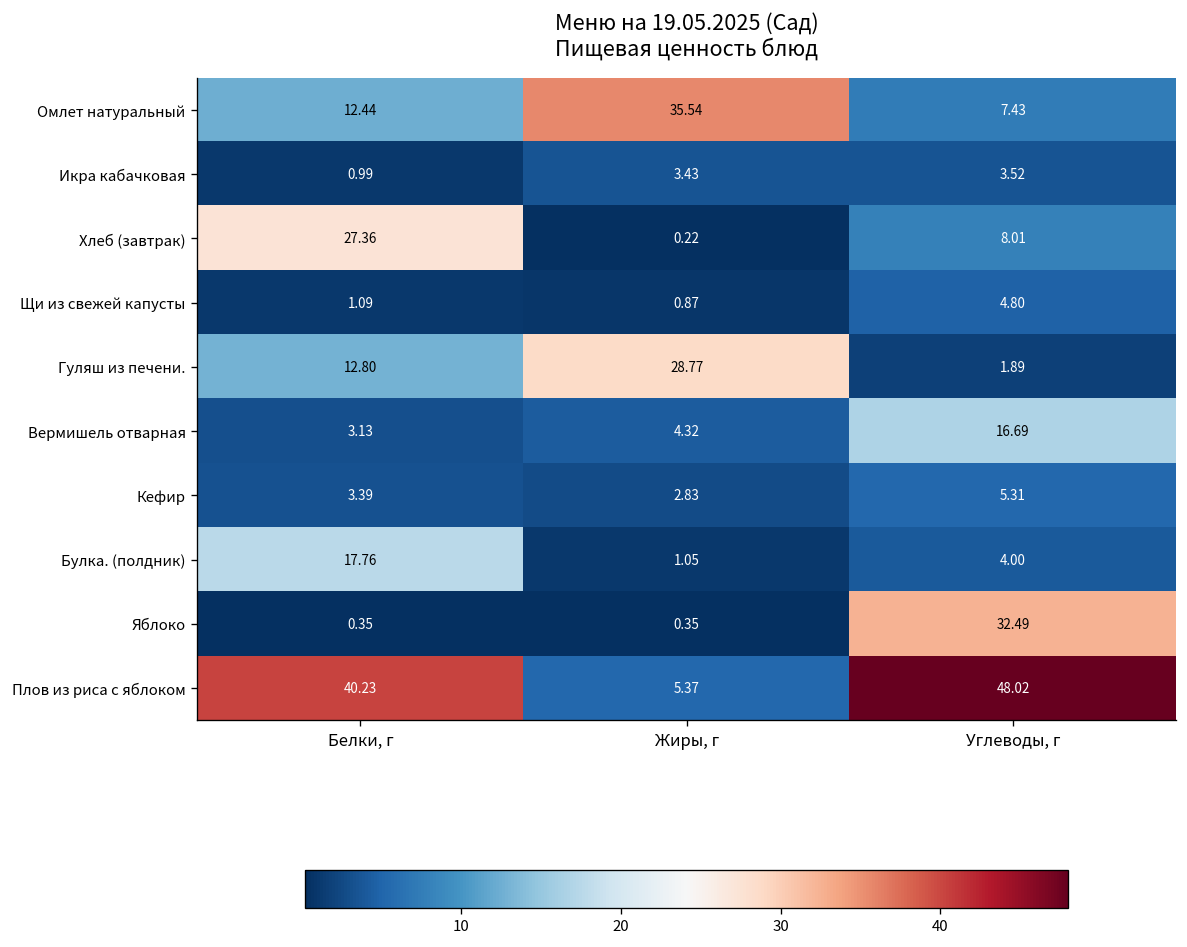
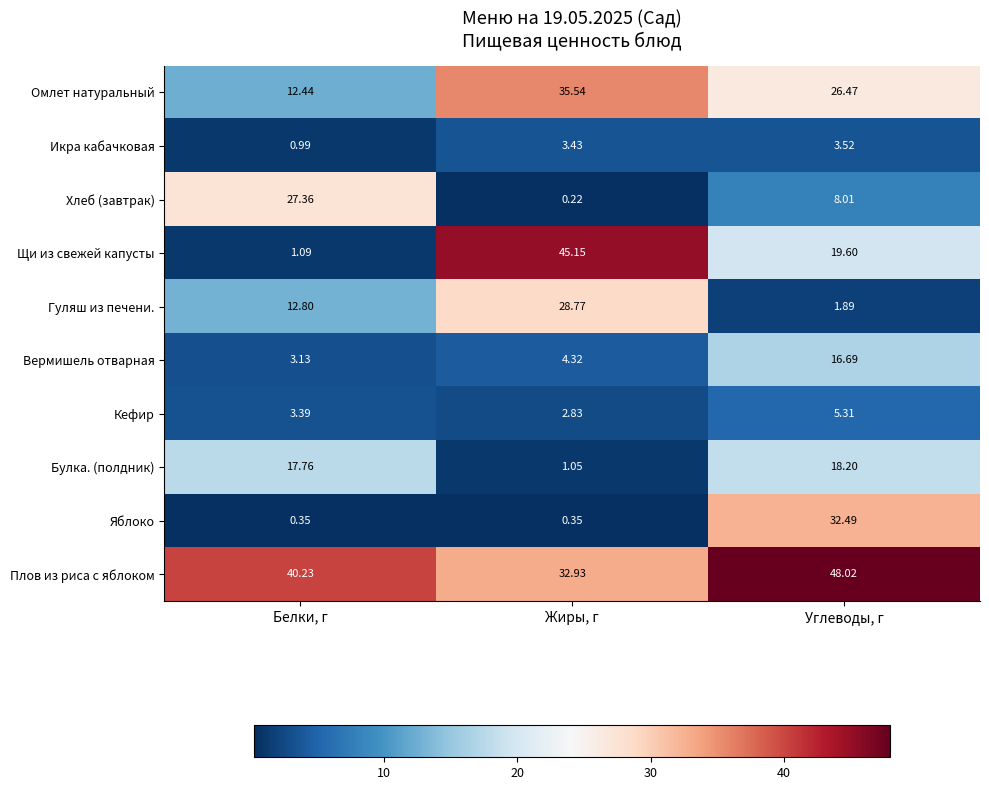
  {
    "Омлет натуральный": {
      "Белки, г": 12.44,
      "Жиры, г": 35.54,
-     "Углеводы, г": 7.43
+     "Углеводы, г": 26.47
    },
    "Икра кабачковая": {
      "Белки, г": 0.99,
      "Жиры, г": 3.43,
      "Углеводы, г": 3.52
    },
    "Хлеб (завтрак)": {
      "Белки, г": 27.36,
      "Жиры, г": 0.22,
      "Углеводы, г": 8.01
    },
    "Щи из свежей капусты": {
      "Белки, г": 1.09,
-     "Жиры, г": 0.87,
-     "Углеводы, г": 4.80
+     "Жиры, г": 45.15,
+     "Углеводы, г": 19.60
    },
    "Гуляш из печени.": {
      "Белки, г": 12.80,
      "Жиры, г": 28.77,
      "Углеводы, г": 1.89
    },
    "Вермишель отварная": {
      "Белки, г": 3.13,
      "Жиры, г": 4.32,
      "Углеводы, г": 16.69
    },
    "Кефир": {
      "Белки, г": 3.39,
      "Жиры, г": 2.83,
      "Углеводы, г": 5.31
    },
    "Булка. (полдник)": {
      "Белки, г": 17.76,
      "Жиры, г": 1.05,
-     "Углеводы, г": 4.00
+     "Углеводы, г": 18.20
    },
    "Яблоко": {
      "Белки, г": 0.35,
      "Жиры, г": 0.35,
      "Углеводы, г": 32.49
    },
    "Плов из риса с яблоком": {
      "Белки, г": 40.23,
-     "Жиры, г": 5.37,
+     "Жиры, г": 32.93,
      "Углеводы, г": 48.02
    }
  }
